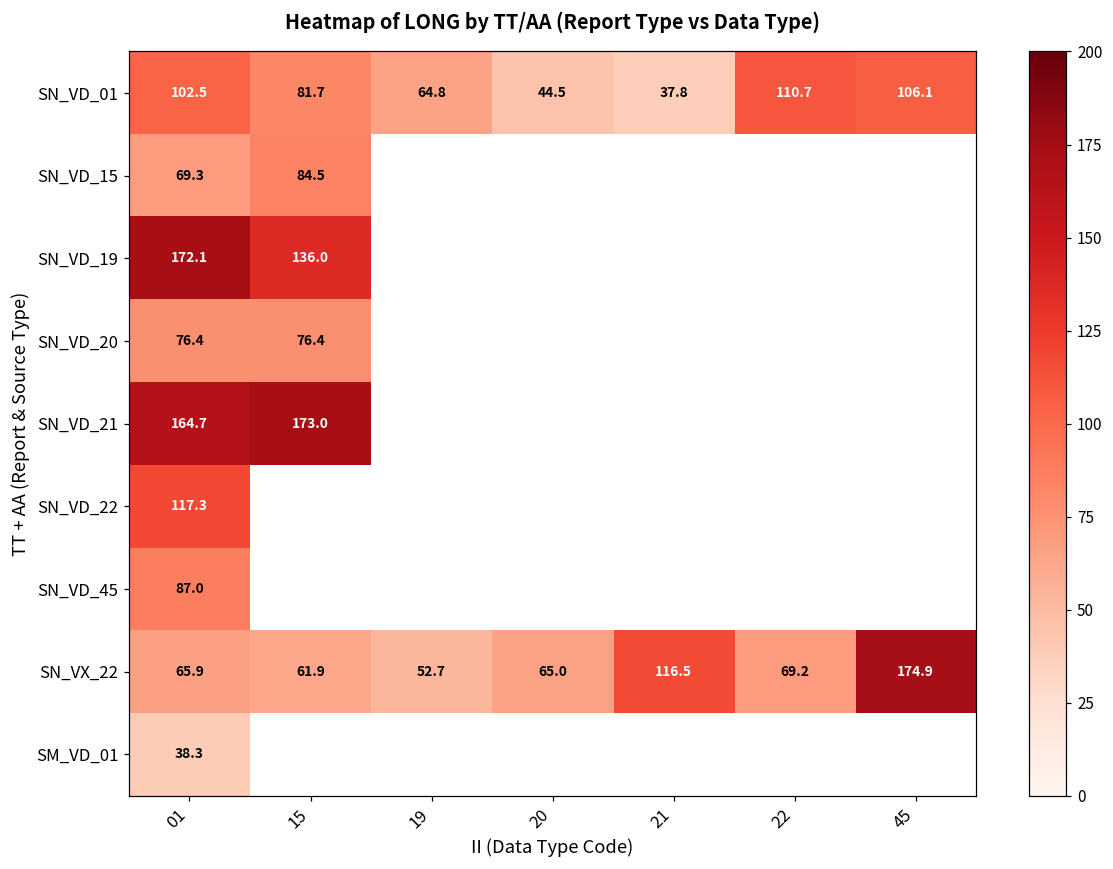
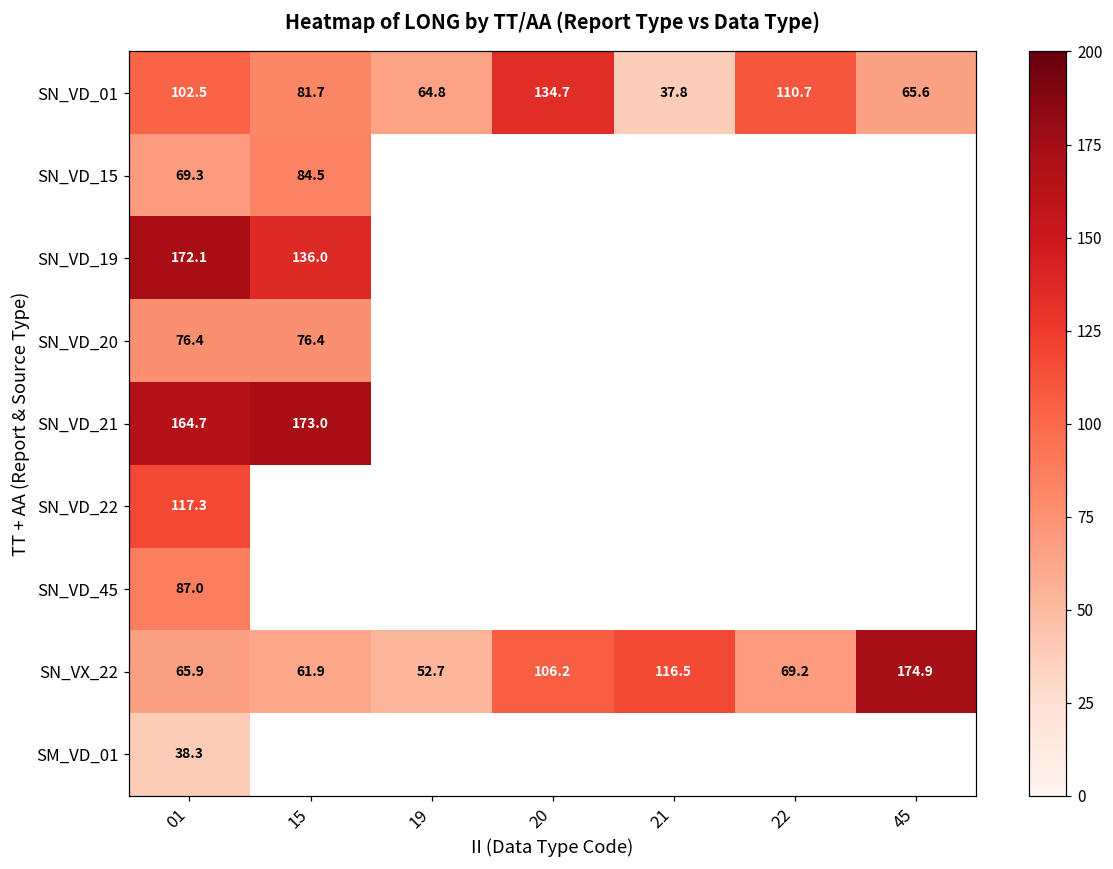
  {
    "SN_VD_01": {
      "01": 102.5,
      "15": 81.7,
      "19": 64.8,
-     "20": 44.5,
+     "20": 134.7,
      "21": 37.8,
      "22": 110.7,
-     "45": 106.1
+     "45": 65.6
    },
    "SN_VD_15": {
      "01": 69.3,
      "15": 84.5
    },
    "SN_VD_19": {
      "01": 172.1,
      "15": 136.0
    },
    "SN_VD_20": {
      "01": 76.4,
      "15": 76.4
    },
    "SN_VD_21": {
      "01": 164.7,
      "15": 173.0
    },
    "SN_VD_22": {
      "01": 117.3
    },
    "SN_VD_45": {
      "01": 87.0
    },
    "SN_VX_22": {
      "01": 65.9,
      "15": 61.9,
      "19": 52.7,
-     "20": 65.0,
+     "20": 106.2,
      "21": 116.5,
      "22": 69.2,
      "45": 174.9
    },
    "SM_VD_01": {
      "01": 38.3
    }
  }
